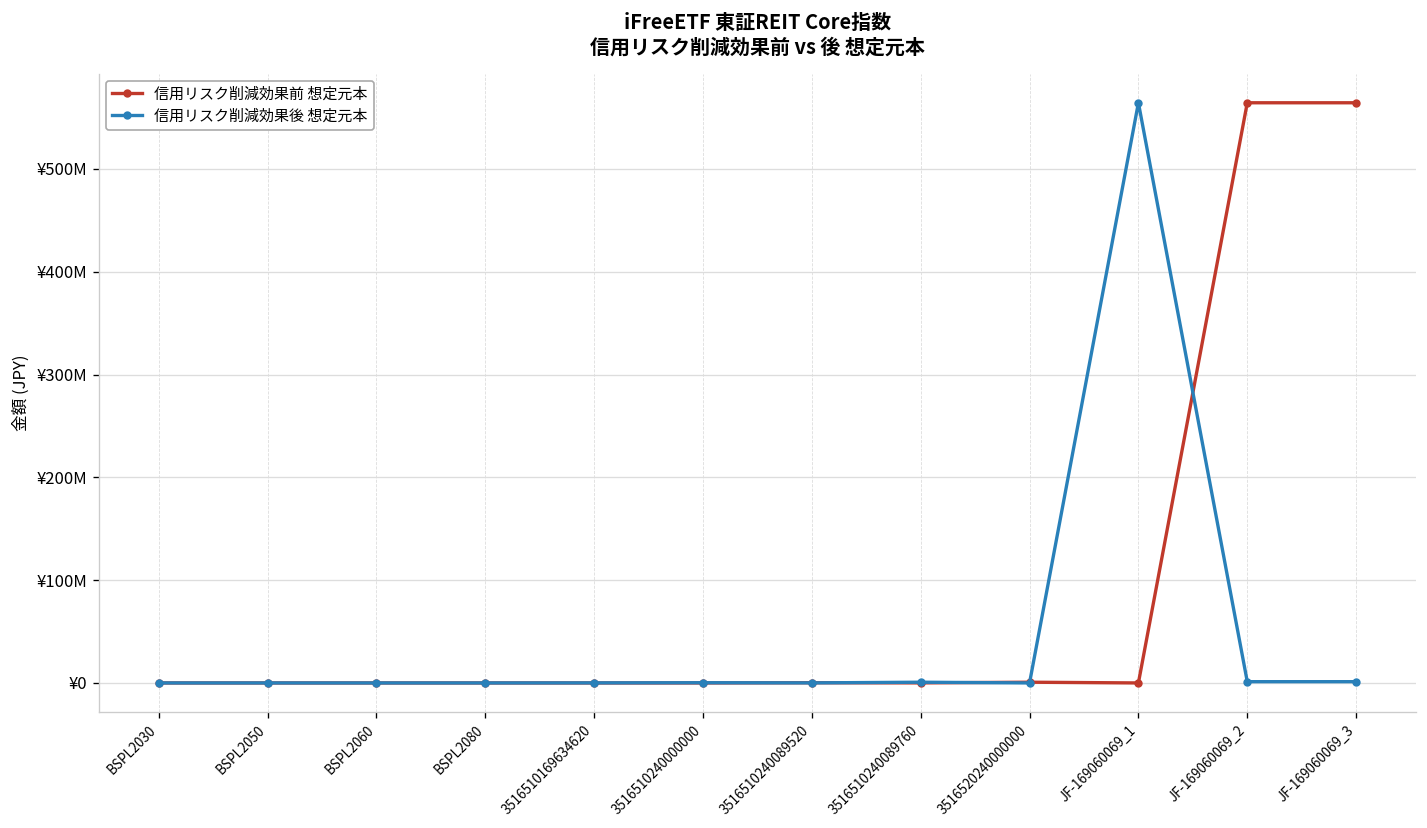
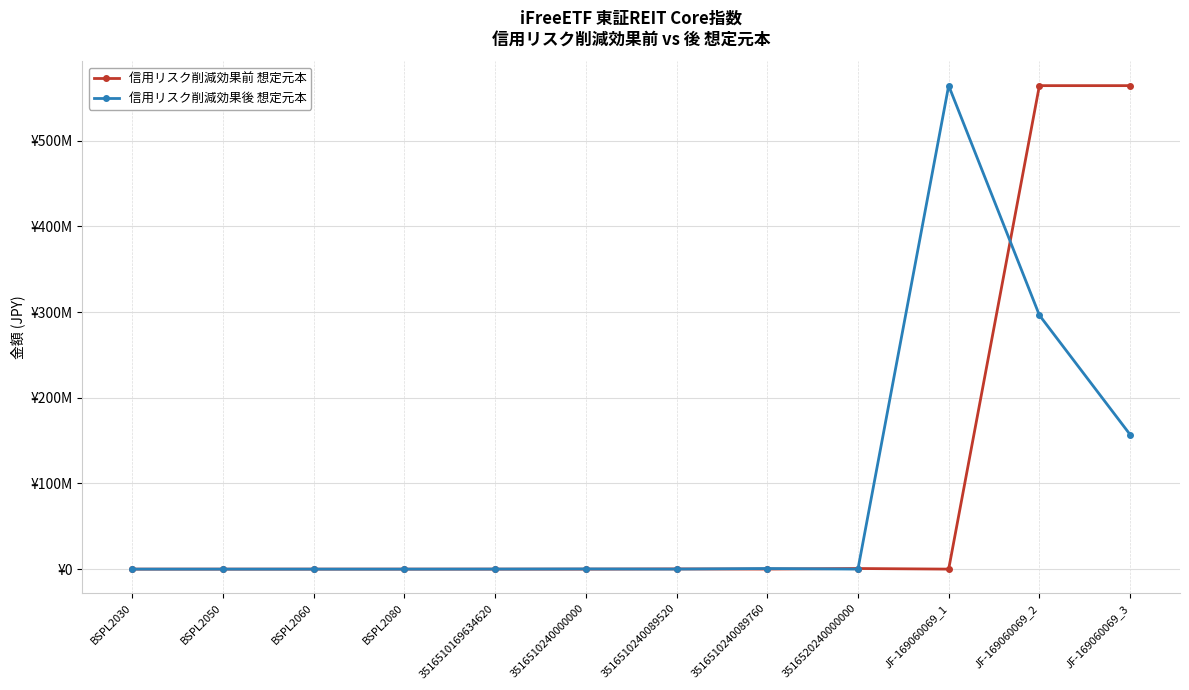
  {
    "信用リスク削減効果前 想定元本": {
      "JF-169060069_1": "¥0",
      "JF-169060069_2": "¥560000000",
      "JF-169060069_3": "¥560000000"
    },
    "信用リスク削減効果後 想定元本": {
      "JF-169060069_1": "¥560000000",
-     "JF-169060069_2": "¥0",
-     "JF-169060069_3": "¥0"
+     "JF-169060069_2": "¥300000000",
+     "JF-169060069_3": "¥160000000"
    }
  }
